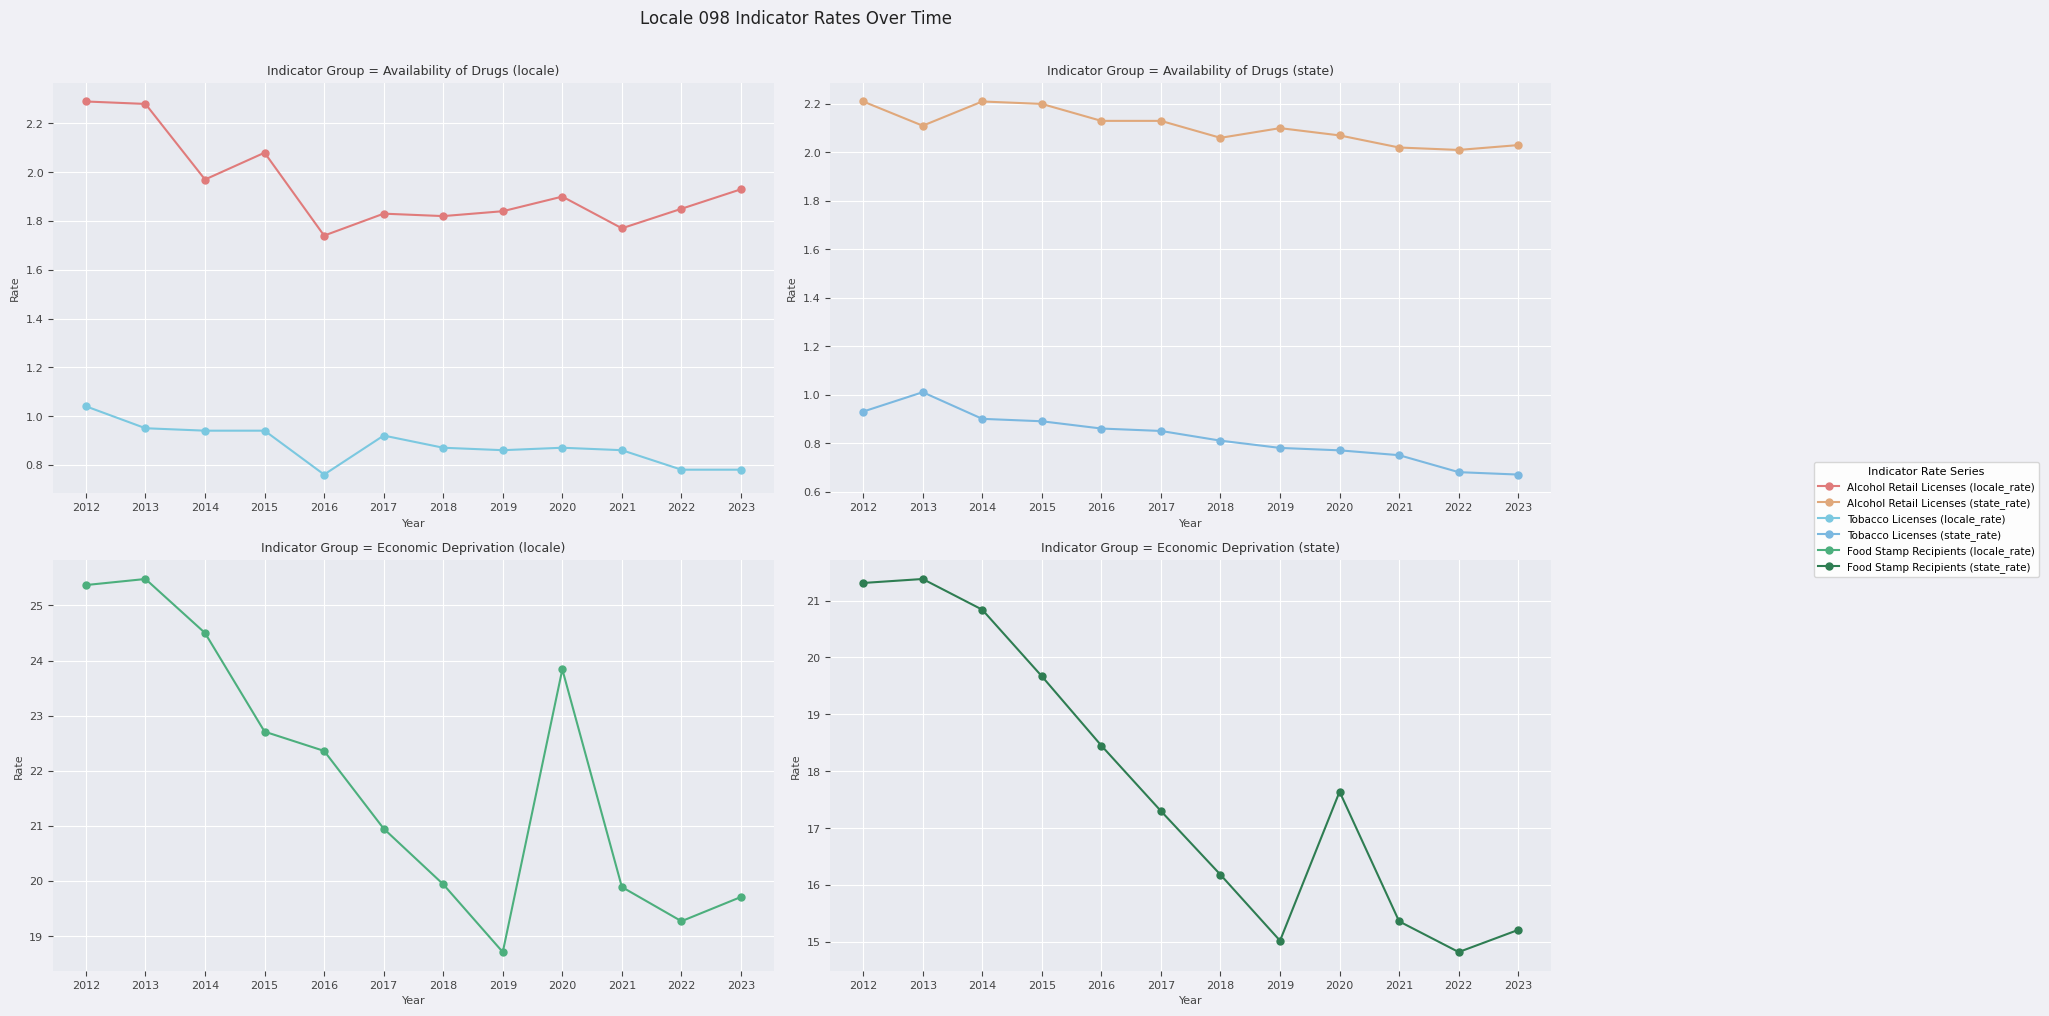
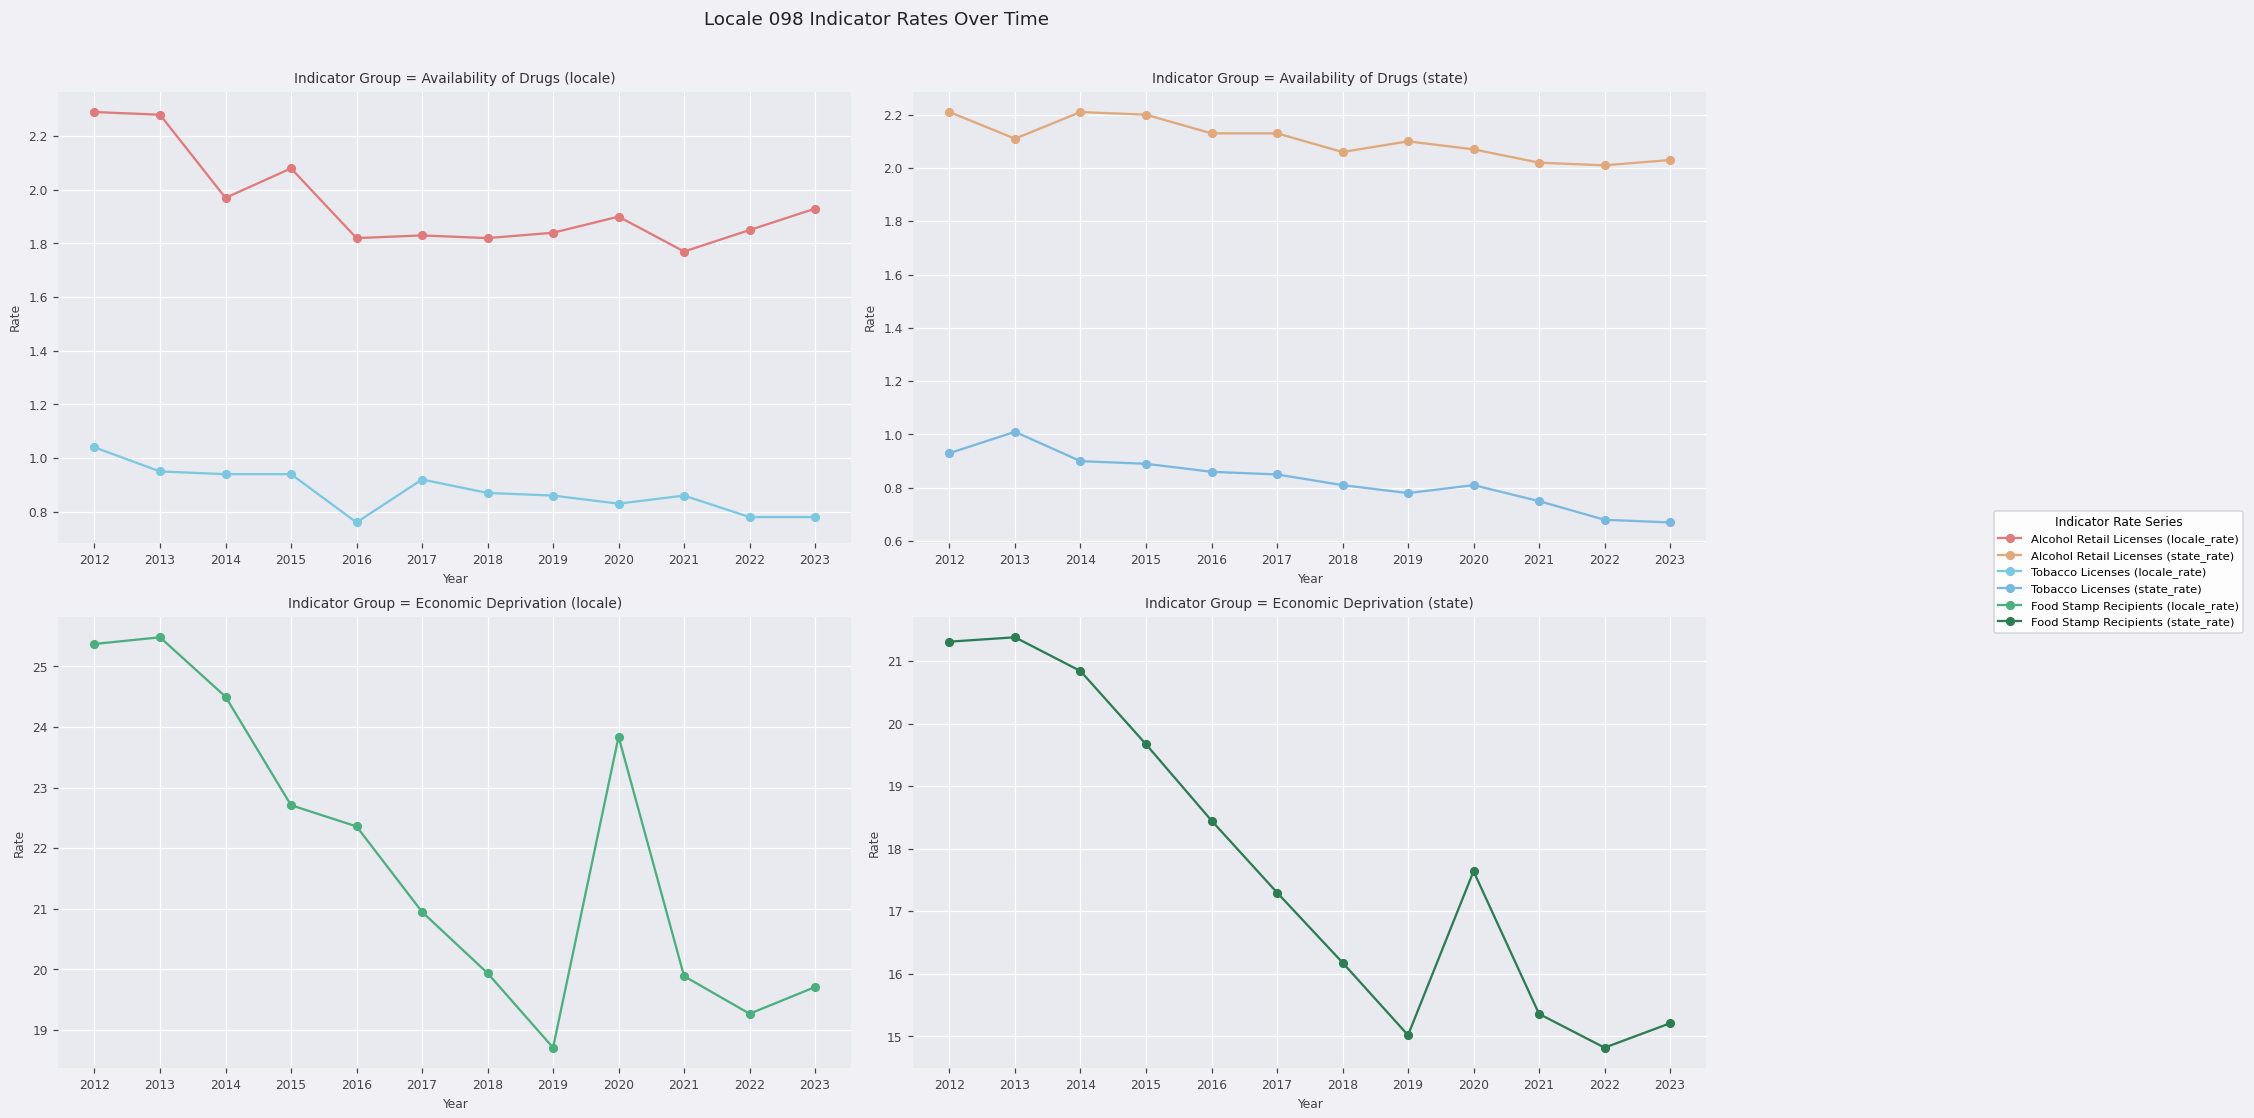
  {
    "Indicator Group = Availability of Drugs (locale)": {
      "Alcohol Retail Licenses (locale_rate)": {
        "2012": 2.29,
        "2013": 2.28,
        "2014": 1.97,
        "2015": 2.08,
-       "2016": 1.74,
+       "2016": 1.82,
        "2017": 1.83,
        "2018": 1.82,
        "2019": 1.84,
        "2020": 1.90,
        "2021": 1.77,
        "2022": 1.85,
        "2023": 1.93
      },
      "Tobacco Licenses (locale_rate)": {
        "2012": 1.04,
        "2013": 0.95,
        "2014": 0.94,
        "2015": 0.94,
        "2016": 0.76,
        "2017": 0.92,
        "2018": 0.87,
        "2019": 0.86,
-       "2020": 0.87,
+       "2020": 0.83,
        "2021": 0.86,
        "2022": 0.78,
        "2023": 0.78
      }
    },
    "Indicator Group = Availability of Drugs (state)": {
      "Alcohol Retail Licenses (state_rate)": {
        "2012": 2.21,
        "2013": 2.11,
        "2014": 2.21,
        "2015": 2.20,
        "2016": 2.13,
        "2017": 2.13,
        "2018": 2.06,
        "2019": 2.10,
        "2020": 2.07,
        "2021": 2.02,
        "2022": 2.01,
        "2023": 2.03
      },
      "Tobacco Licenses (state_rate)": {
        "2012": 0.93,
        "2013": 1.01,
        "2014": 0.90,
        "2015": 0.89,
        "2016": 0.86,
        "2017": 0.85,
        "2018": 0.81,
        "2019": 0.78,
-       "2020": 0.77,
+       "2020": 0.81,
        "2021": 0.75,
        "2022": 0.68,
        "2023": 0.67
      }
    },
    "Indicator Group = Economic Deprivation (locale)": {
      "2012": 25.4,
      "2013": 25.5,
      "2014": 24.5,
      "2015": 22.7,
      "2016": 22.4,
      "2017": 21.0,
      "2018": 19.9,
      "2019": 18.7,
      "2020": 23.8,
      "2021": 19.9,
      "2022": 19.3,
      "2023": 19.7
    },
    "Indicator Group = Economic Deprivation (state)": {
      "2012": 21.3,
      "2013": 21.4,
      "2014": 20.8,
      "2015": 19.7,
      "2016": 18.5,
      "2017": 17.3,
      "2018": 16.2,
      "2019": 15.0,
      "2020": 17.6,
      "2021": 15.4,
      "2022": 14.8,
      "2023": 15.2
    }
  }
